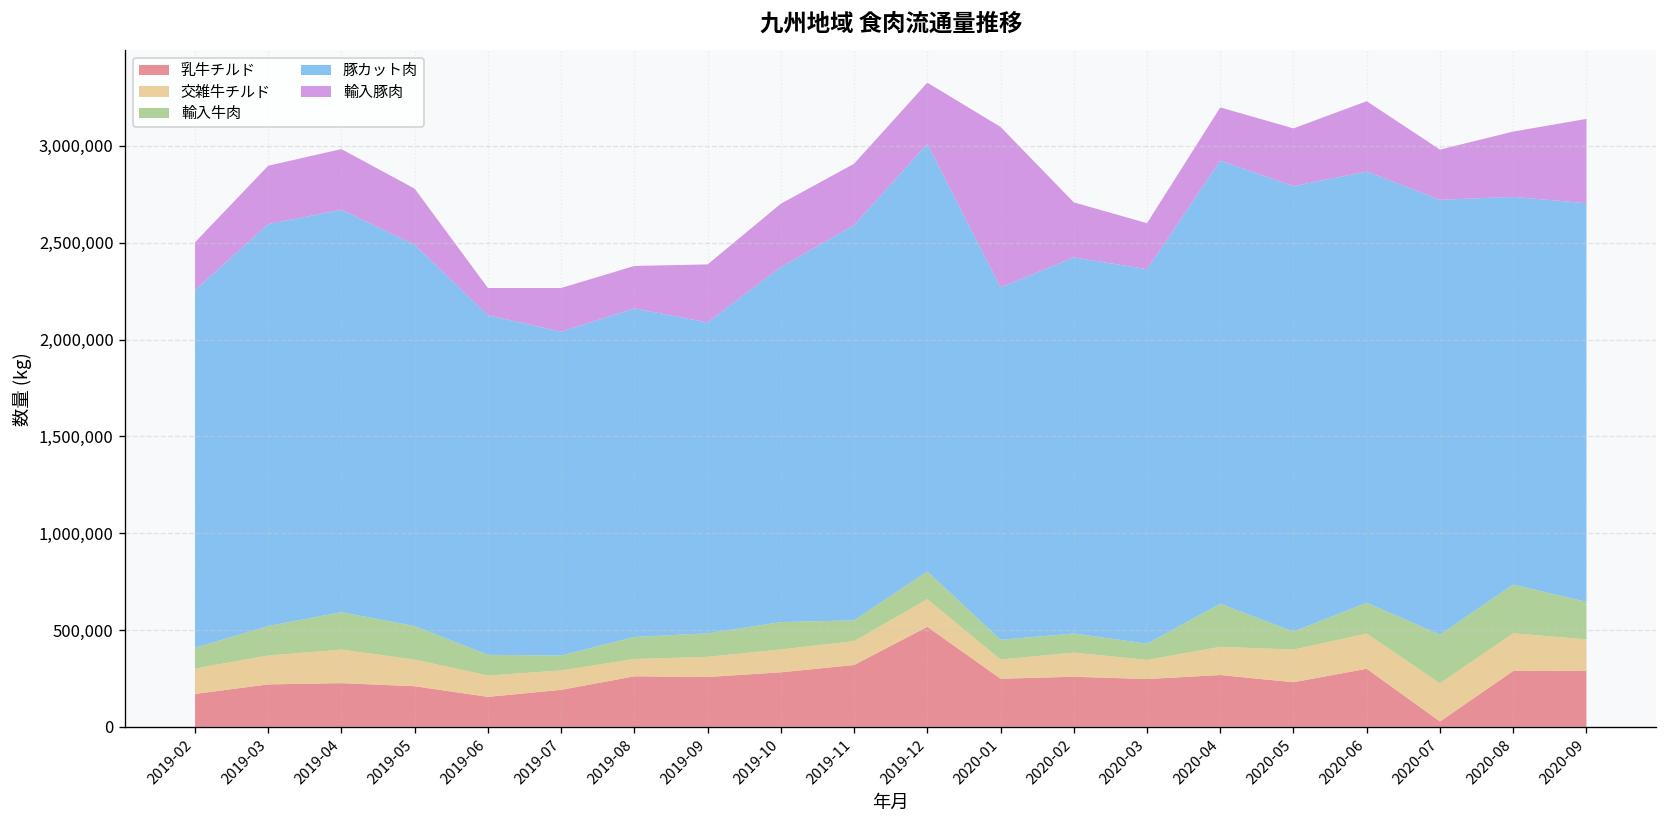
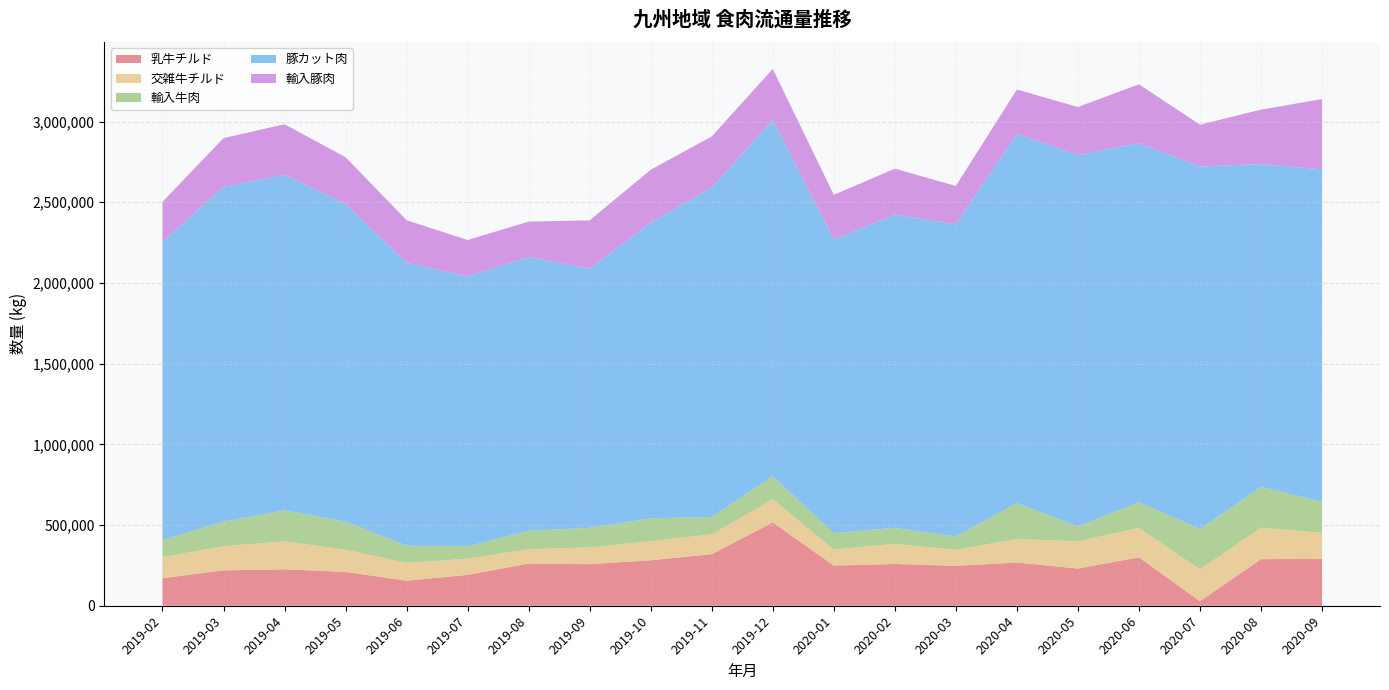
  {
    "乳牛チルド": {
      "2019-02": "170,000",
      "2019-03": "220,000",
      "2019-04": "230,000",
      "2019-05": "210,000",
      "2019-06": "150,000",
      "2019-07": "190,000",
      "2019-08": "260,000",
      "2019-09": "260,000",
      "2019-10": "280,000",
      "2019-11": "320,000",
      "2019-12": "520,000",
      "2020-01": "250,000",
      "2020-02": "260,000",
      "2020-03": "250,000",
      "2020-04": "270,000",
      "2020-05": "230,000",
      "2020-06": "300,000",
      "2020-07": "30,000",
      "2020-08": "290,000",
      "2020-09": "290,000"
    },
    "交雑牛チルド": {
      "2019-02": "130,000",
      "2019-03": "150,000",
      "2019-04": "170,000",
      "2019-05": "140,000",
      "2019-06": "110,000",
      "2019-07": "100,000",
      "2019-08": "90,000",
      "2019-09": "100,000",
      "2019-10": "120,000",
      "2019-11": "120,000",
      "2019-12": "140,000",
      "2020-01": "100,000",
      "2020-02": "120,000",
      "2020-03": "100,000",
      "2020-04": "150,000",
      "2020-05": "170,000",
      "2020-06": "180,000",
      "2020-07": "200,000",
      "2020-08": "190,000",
      "2020-09": "160,000"
    },
    "輸入牛肉": {
      "2019-02": "110,000",
      "2019-03": "150,000",
      "2019-04": "190,000",
      "2019-05": "170,000",
      "2019-06": "110,000",
      "2019-07": "80,000",
      "2019-08": "110,000",
      "2019-09": "120,000",
      "2019-10": "140,000",
      "2019-11": "110,000",
      "2019-12": "140,000",
      "2020-01": "100,000",
      "2020-02": "100,000",
      "2020-03": "80,000",
      "2020-04": "220,000",
      "2020-05": "90,000",
      "2020-06": "160,000",
      "2020-07": "250,000",
      "2020-08": "250,000",
      "2020-09": "190,000"
    },
    "豚カット肉": {
      "2019-02": "1,850,000",
      "2019-03": "2,080,000",
      "2019-04": "2,080,000",
      "2019-05": "1,970,000",
      "2019-06": "1,750,000",
      "2019-07": "1,670,000",
      "2019-08": "1,700,000",
      "2019-09": "1,610,000",
      "2019-10": "1,830,000",
      "2019-11": "2,040,000",
      "2019-12": "2,210,000",
      "2020-01": "1,820,000",
      "2020-02": "1,940,000",
      "2020-03": "1,930,000",
      "2020-04": "2,290,000",
      "2020-05": "2,300,000",
      "2020-06": "2,230,000",
      "2020-07": "2,250,000",
      "2020-08": "2,000,000",
      "2020-09": "2,060,000"
    },
    "輸入豚肉": {
      "2019-02": "250,000",
      "2019-03": "300,000",
      "2019-04": "310,000",
      "2019-05": "290,000",
-     "2019-06": "140,000",
+     "2019-06": "260,000",
      "2019-07": "230,000",
      "2019-08": "220,000",
      "2019-09": "300,000",
      "2019-10": "330,000",
      "2019-11": "320,000",
      "2019-12": "320,000",
-     "2020-01": "830,000",
+     "2020-01": "280,000",
      "2020-02": "280,000",
      "2020-03": "240,000",
      "2020-04": "270,000",
      "2020-05": "300,000",
      "2020-06": "360,000",
      "2020-07": "260,000",
      "2020-08": "340,000",
      "2020-09": "440,000"
    }
  }
